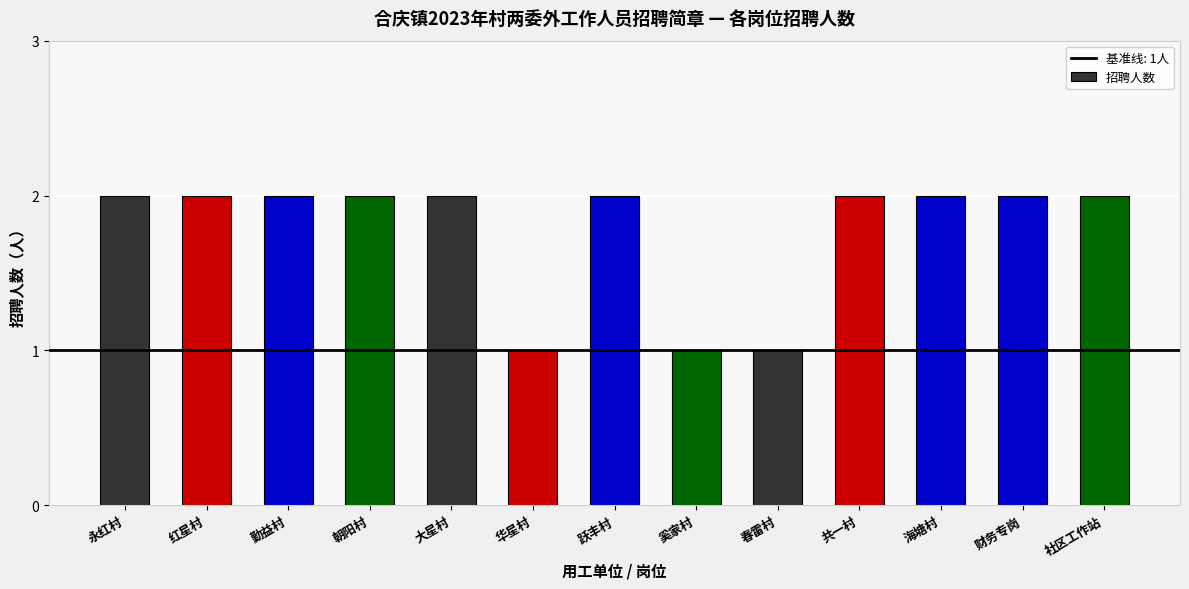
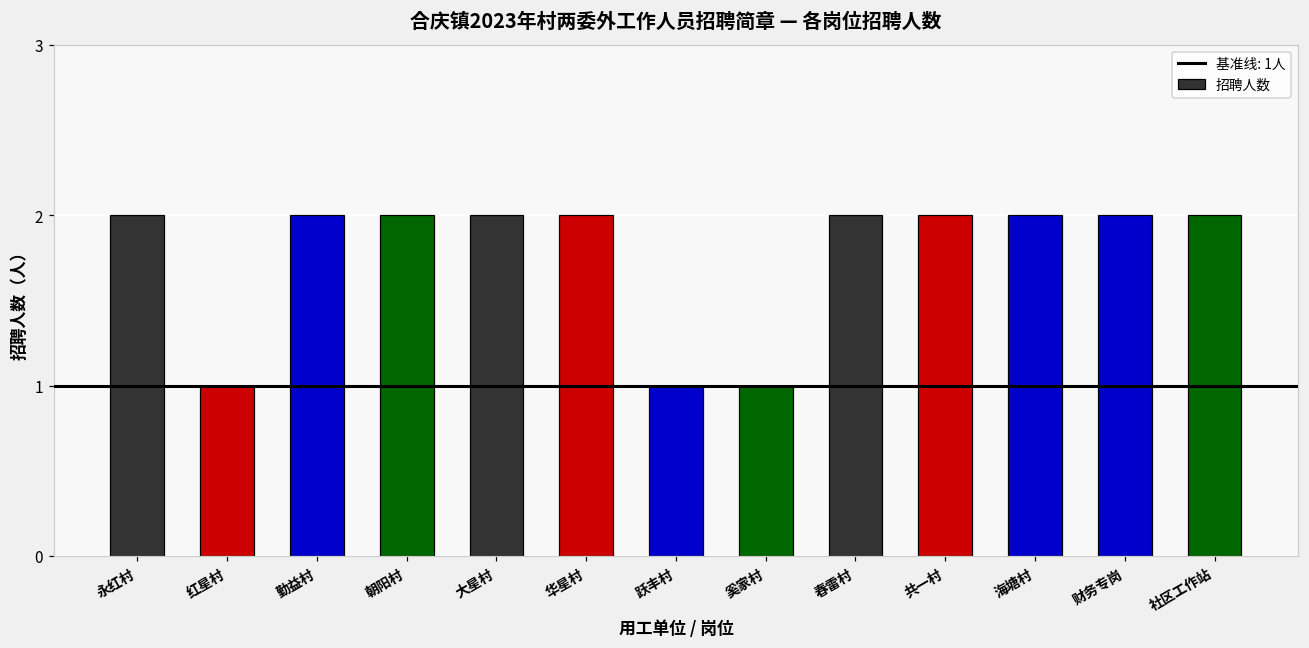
  {
    "永红村": 2,
-   "红星村": 2,
+   "红星村": 1,
    "勤益村": 2,
    "朝阳村": 2,
    "大星村": 2,
-   "华星村": 1,
-   "跃丰村": 2,
+   "华星村": 2,
+   "跃丰村": 1,
    "奚家村": 1,
-   "春雷村": 1,
+   "春雷村": 2,
    "共一村": 2,
    "海塘村": 2,
    "财务专岗": 2,
    "社区工作站": 2
  }
